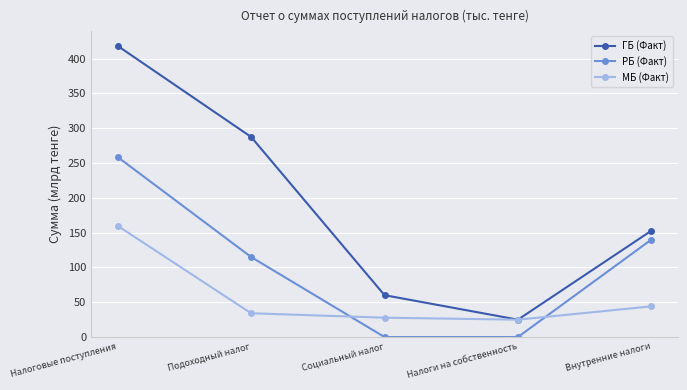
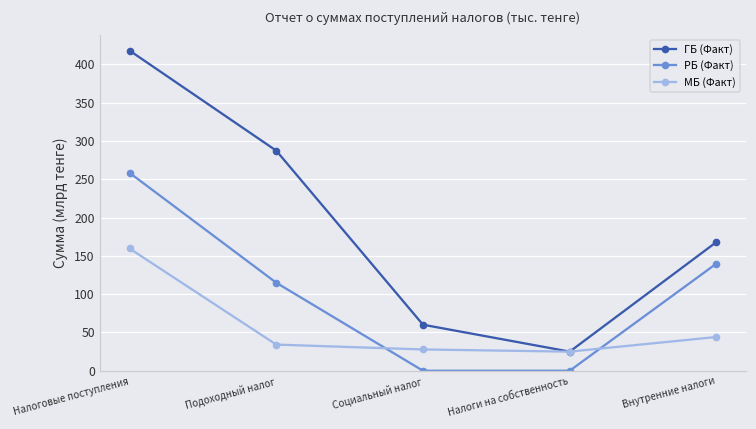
  {
    "ГБ (Факт)": {
      "Налоговые поступления": 420,
      "Подоходный налог": 290,
      "Социальный налог": 60,
-     "Внутренние налоги": 150
+     "Внутренние налоги": 170
    },
    "РБ (Факт)": {
      "Налоговые поступления": 260,
      "Подоходный налог": 110,
      "Социальный налог": 0,
      "Налоги на собственность": 0,
      "Внутренние налоги": 140
    },
    "МБ (Факт)": {
      "Налоговые поступления": 160,
      "Подоходный налог": 30,
      "Социальный налог": 30,
      "Внутренние налоги": 40
    }
  }
